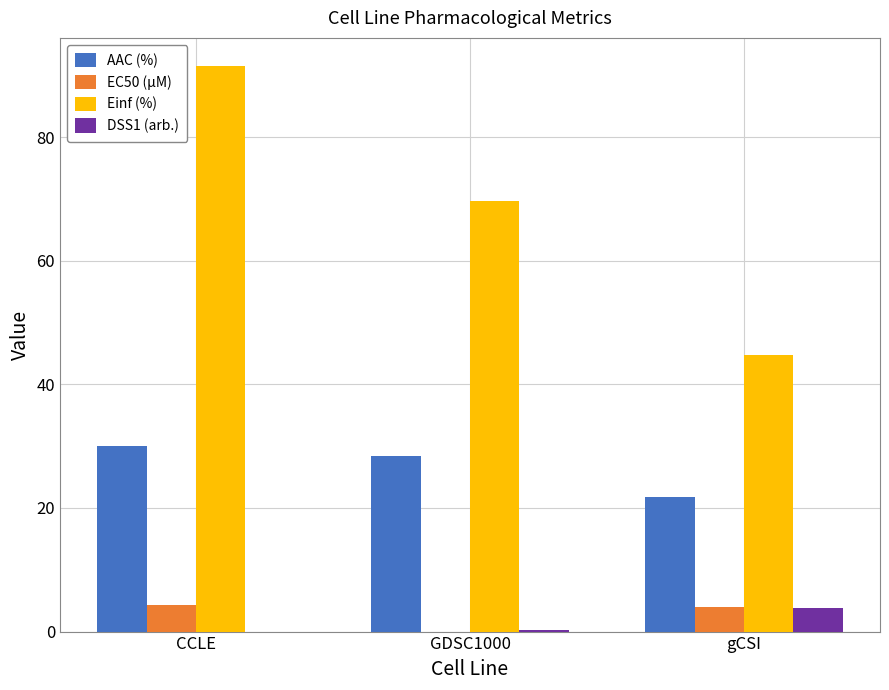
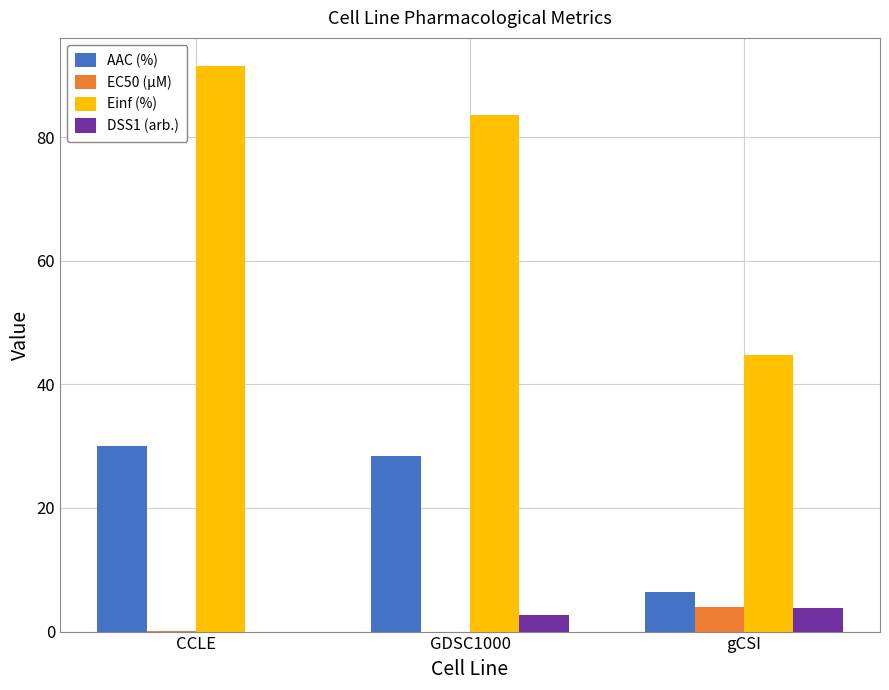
  {
    "AAC (%)": {
      "CCLE": 30,
      "GDSC1000": 28,
-     "gCSI": 22
+     "gCSI": 6
    },
    "EC50 (µM)": {
-     "CCLE": 4,
+     "CCLE": 0,
      "gCSI": 4
    },
    "Einf (%)": {
      "CCLE": 91,
-     "GDSC1000": 70,
+     "GDSC1000": 84,
      "gCSI": 45
    },
    "DSS1 (arb.)": {
      "CCLE": 0,
-     "GDSC1000": 0,
+     "GDSC1000": 3,
      "gCSI": 4
    }
  }
